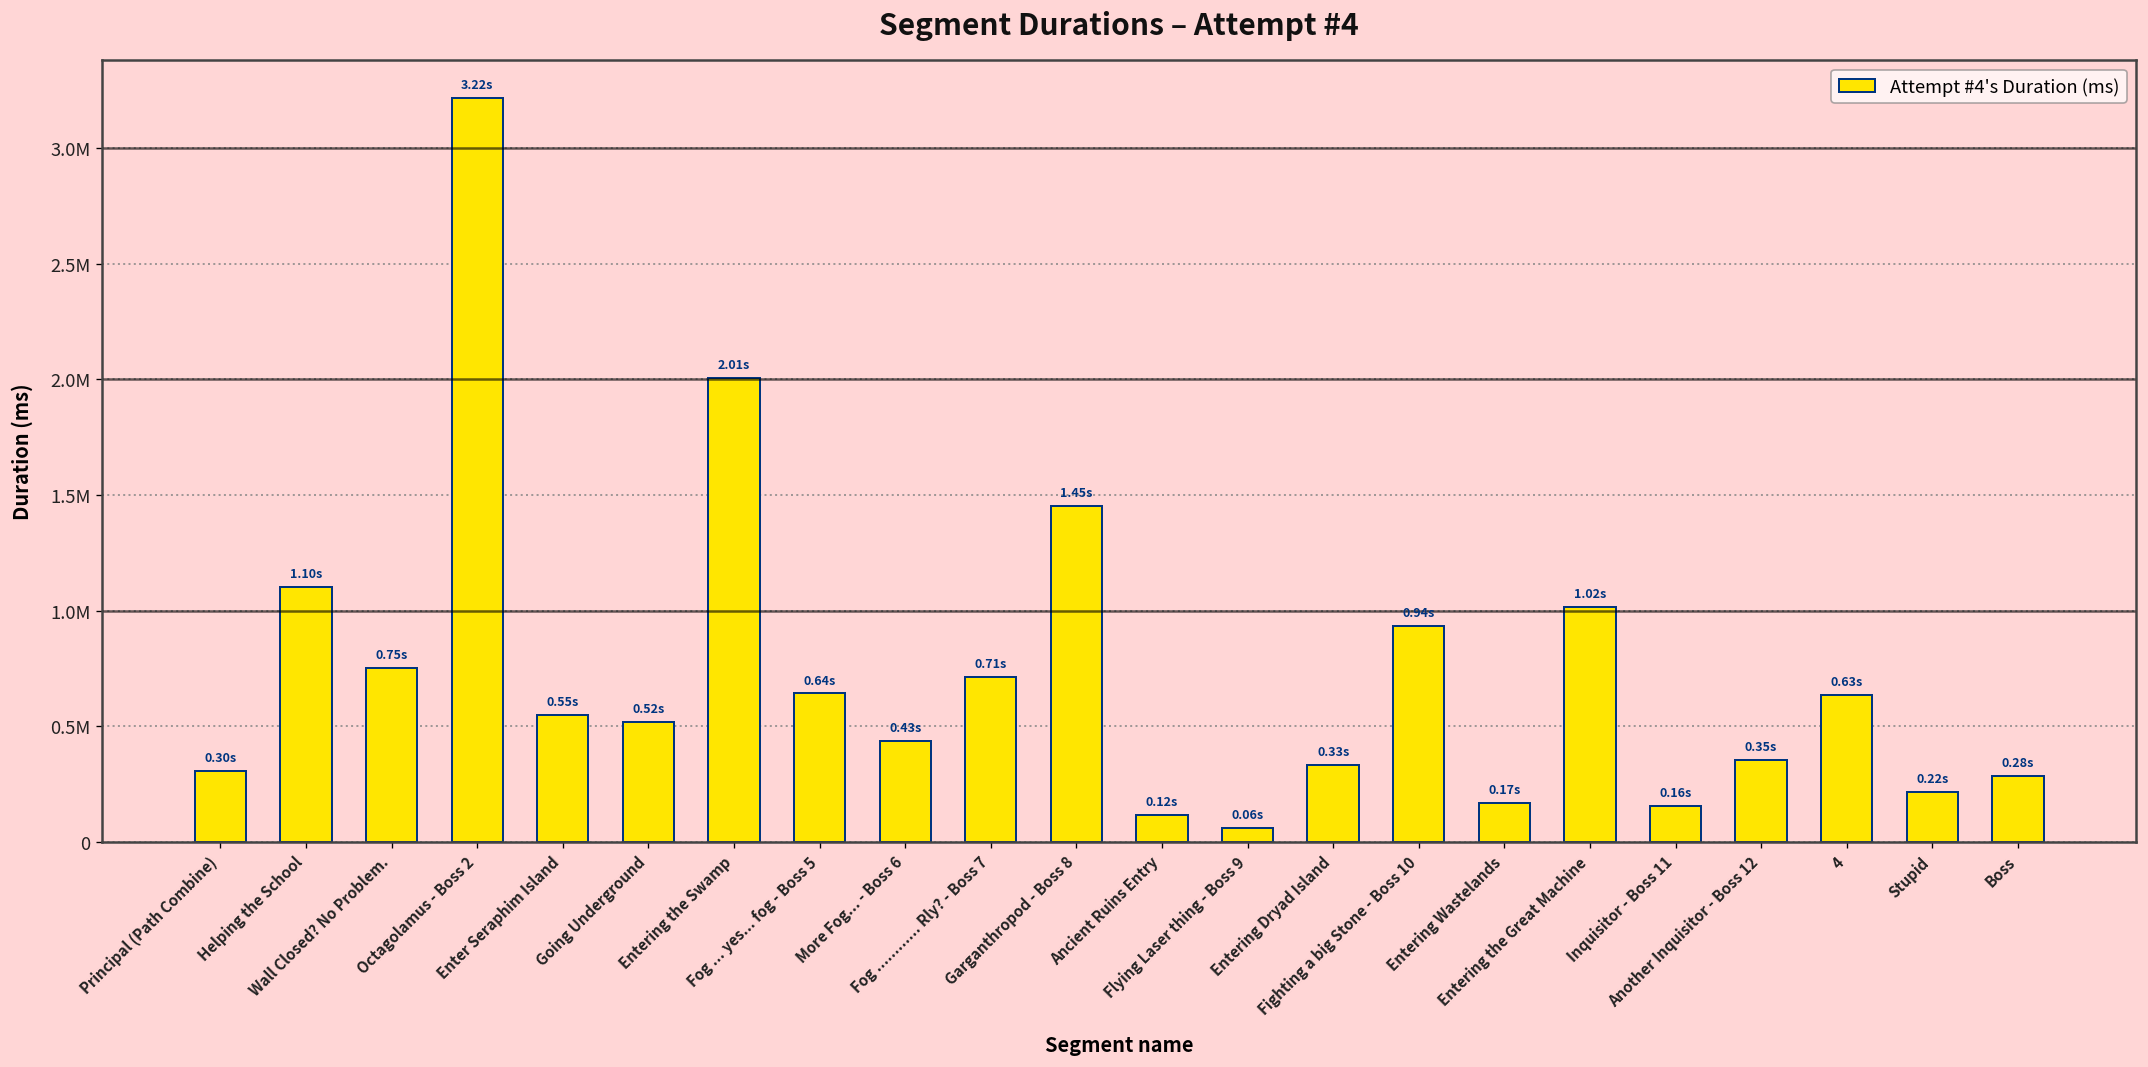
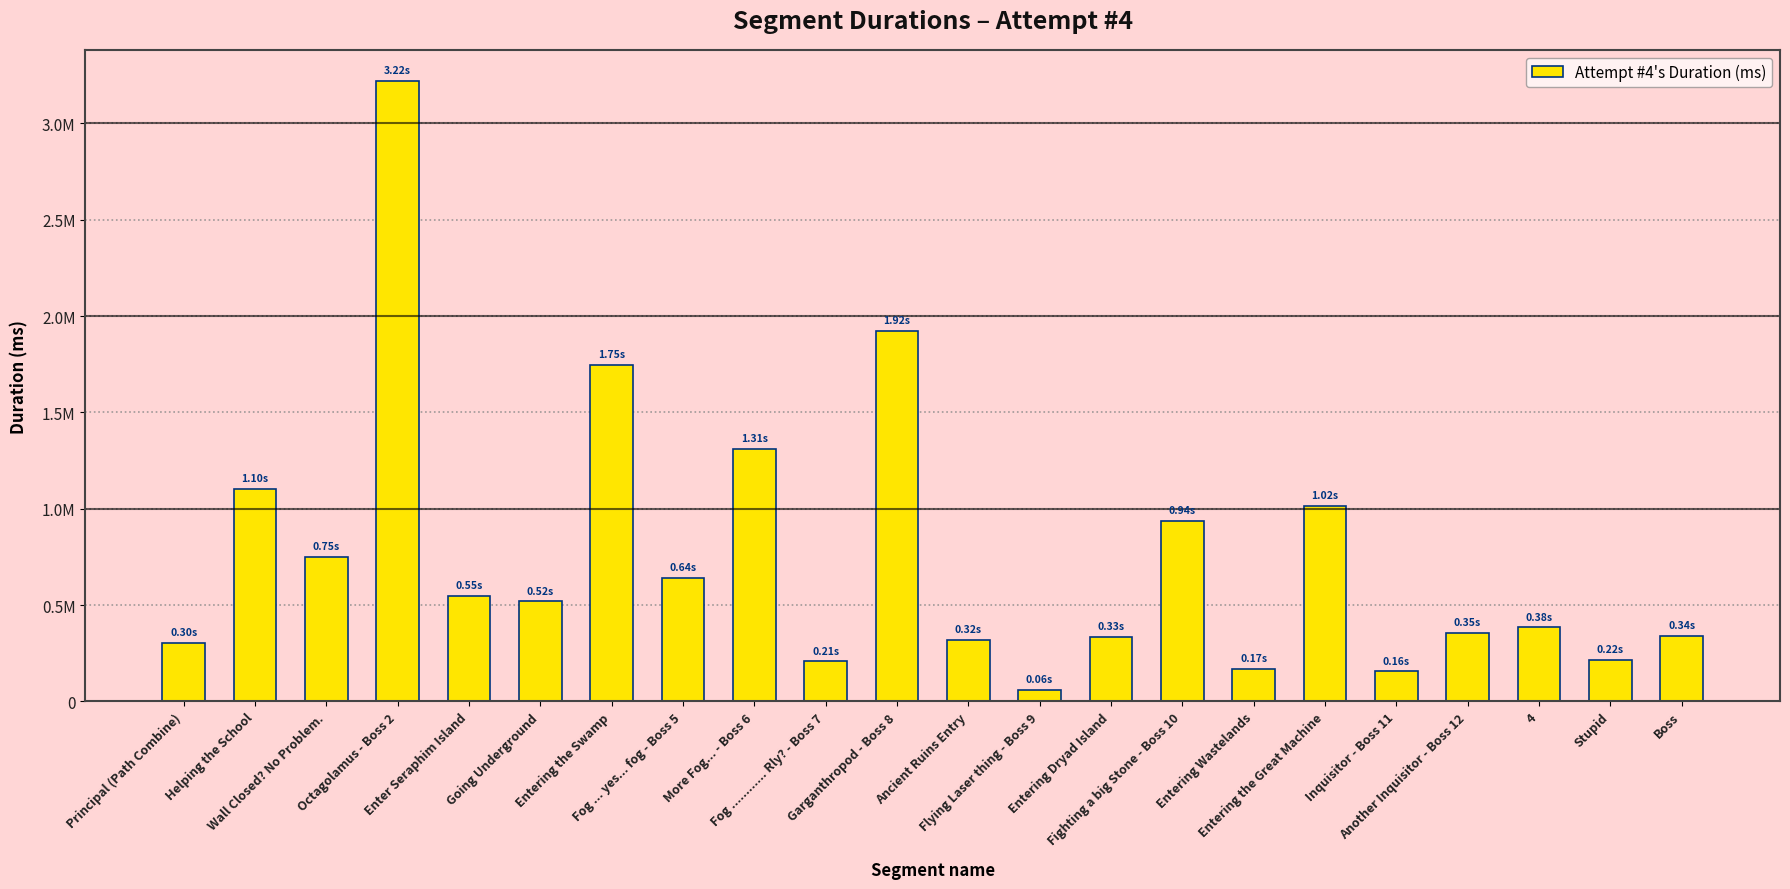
  {
-   "Entering the Swamp": "2.01s",
-   "More Fog... - Boss 6": "0.43s",
-   "Fog ............ Rly? - Boss 7": "0.71s",
-   "Garganthropod - Boss 8": "1.45s",
-   "Ancient Ruins Entry": "0.12s",
-   "4": "0.63s",
-   "Boss": "0.28s"
+   "Entering the Swamp": "1.75s",
+   "More Fog... - Boss 6": "1.31s",
+   "Fog ............ Rly? - Boss 7": "0.21s",
+   "Garganthropod - Boss 8": "1.92s",
+   "Ancient Ruins Entry": "0.32s",
+   "4": "0.38s",
+   "Boss": "0.34s"
  }
